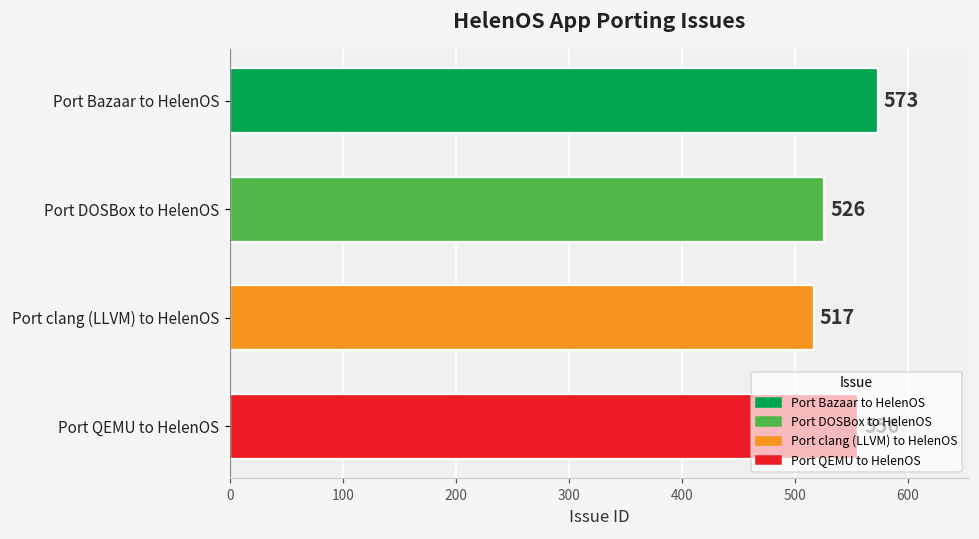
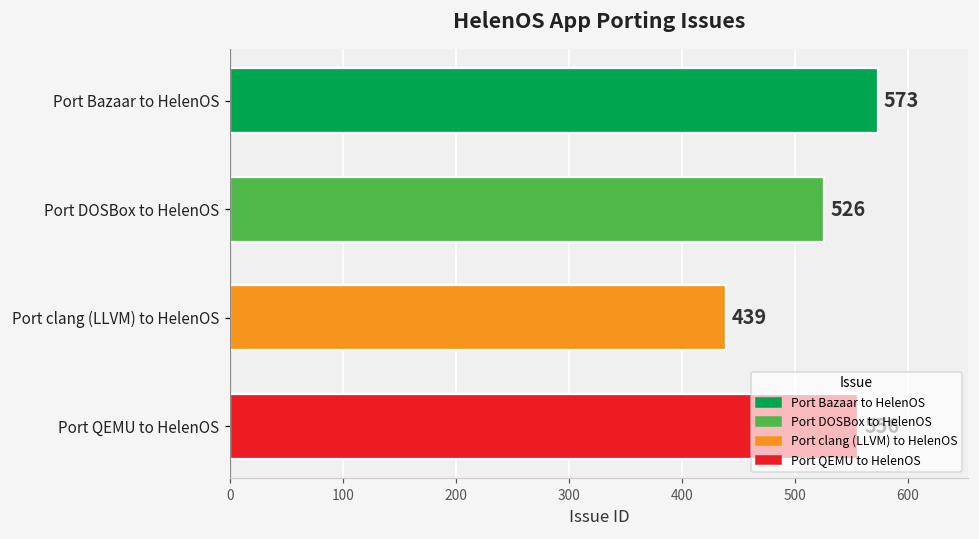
  {
    "Port Bazaar to HelenOS": 573,
    "Port DOSBox to HelenOS": 526,
-   "Port clang (LLVM) to HelenOS": 517
+   "Port clang (LLVM) to HelenOS": 439
  }
